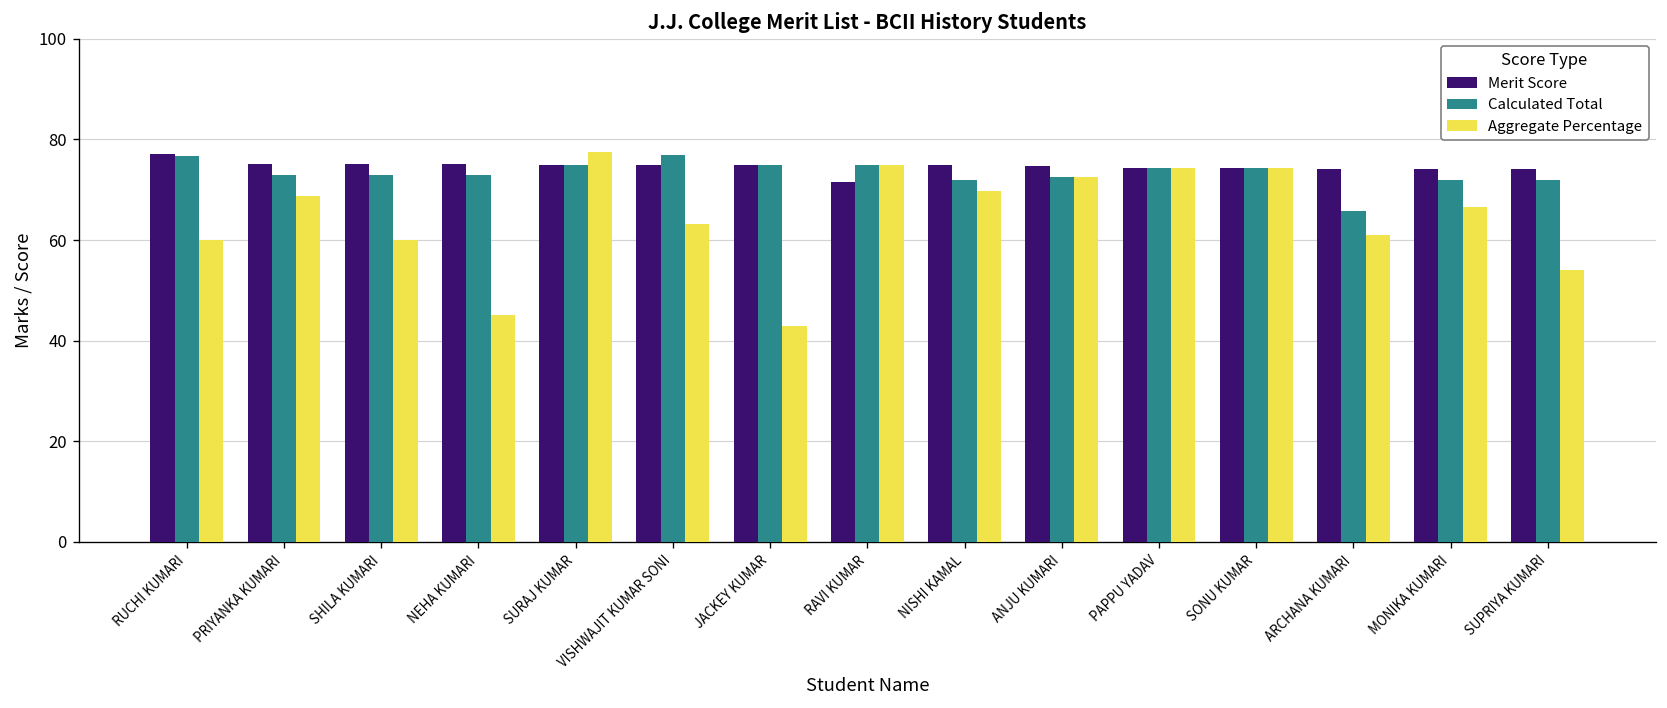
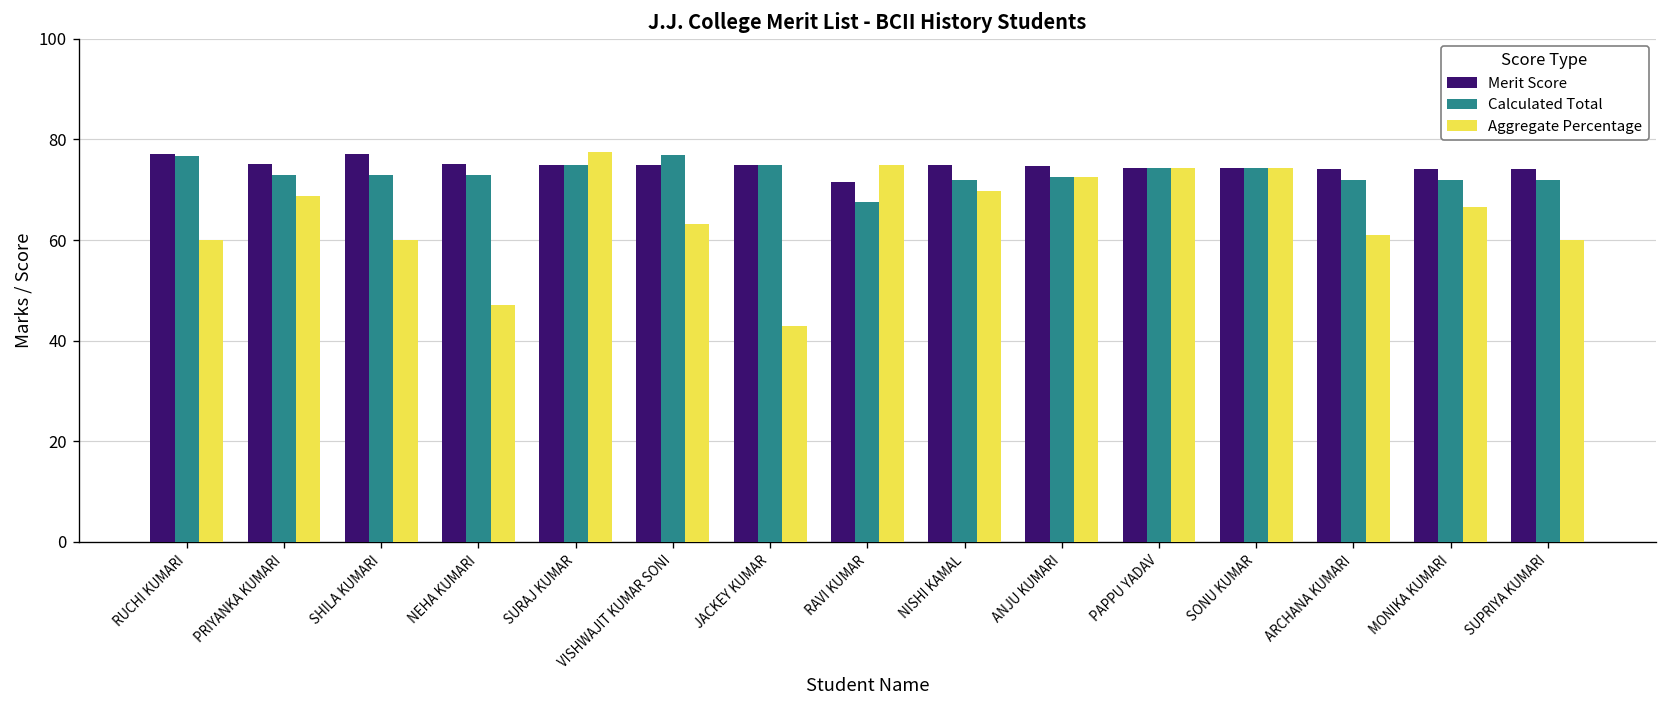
  {
    "Merit Score": {
      "RUCHI KUMARI": 77,
      "PRIYANKA KUMARI": 75,
-     "SHILA KUMARI": 75,
+     "SHILA KUMARI": 77,
      "NEHA KUMARI": 75,
      "SURAJ KUMAR": 75,
      "VISHWAJIT KUMAR SONI": 75,
      "JACKEY KUMAR": 75,
      "RAVI KUMAR": 72,
      "NISHI KAMAL": 75,
      "ANJU KUMARI": 75,
      "PAPPU YADAV": 74,
      "SONU KUMAR": 74,
      "ARCHANA KUMARI": 74,
      "MONIKA KUMARI": 74,
      "SUPRIYA KUMARI": 74
    },
    "Calculated Total": {
      "RUCHI KUMARI": 77,
      "PRIYANKA KUMARI": 73,
      "SHILA KUMARI": 73,
      "NEHA KUMARI": 73,
      "SURAJ KUMAR": 75,
      "VISHWAJIT KUMAR SONI": 77,
      "JACKEY KUMAR": 75,
-     "RAVI KUMAR": 75,
+     "RAVI KUMAR": 68,
      "NISHI KAMAL": 72,
      "ANJU KUMARI": 73,
      "PAPPU YADAV": 74,
      "SONU KUMAR": 74,
-     "ARCHANA KUMARI": 66,
+     "ARCHANA KUMARI": 72,
      "MONIKA KUMARI": 72,
      "SUPRIYA KUMARI": 72
    },
    "Aggregate Percentage": {
      "RUCHI KUMARI": 60,
      "PRIYANKA KUMARI": 69,
      "SHILA KUMARI": 60,
-     "NEHA KUMARI": 45,
+     "NEHA KUMARI": 47,
      "SURAJ KUMAR": 77,
      "VISHWAJIT KUMAR SONI": 63,
      "JACKEY KUMAR": 43,
      "RAVI KUMAR": 75,
      "NISHI KAMAL": 70,
      "ANJU KUMARI": 73,
      "PAPPU YADAV": 74,
      "SONU KUMAR": 74,
      "ARCHANA KUMARI": 61,
      "MONIKA KUMARI": 67,
-     "SUPRIYA KUMARI": 54
+     "SUPRIYA KUMARI": 60
    }
  }
